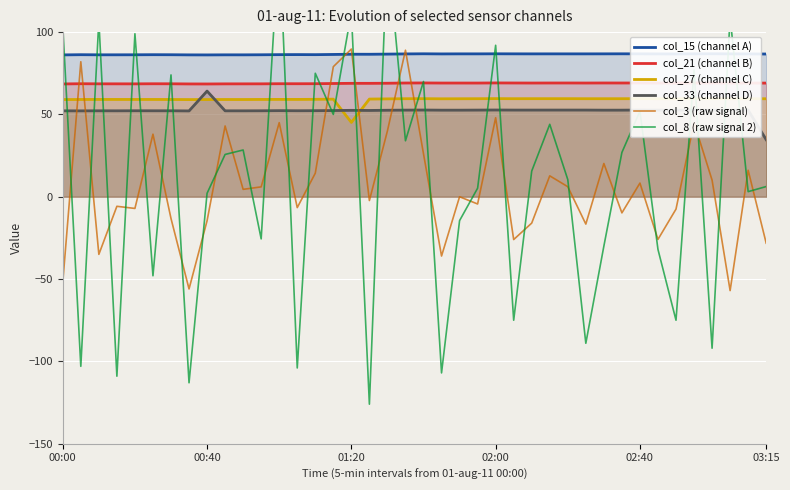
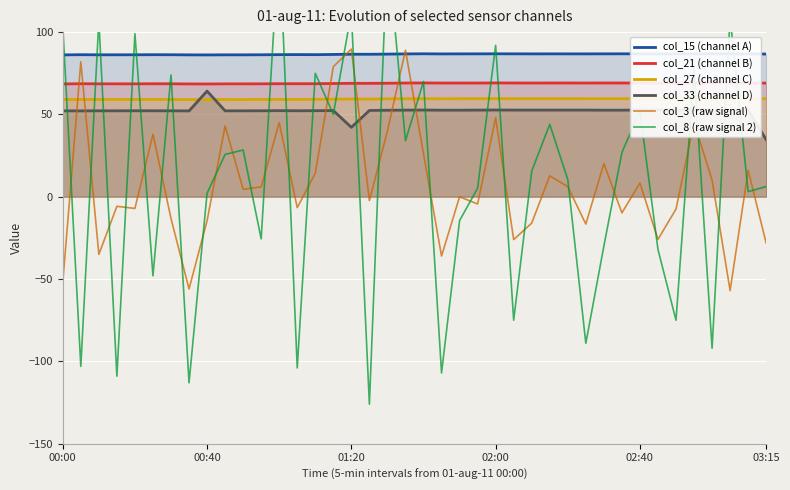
  {
    "col_15 (channel A)": {
      "00:00": 86,
      "00:40": 86,
      "01:20": 87,
      "02:00": 87,
      "03:15": 87
    },
    "col_21 (channel B)": {
      "00:00": 69,
      "00:40": 69,
      "01:20": 69,
      "02:00": 69,
      "03:15": 69
    },
    "col_27 (channel C)": {
      "00:00": 59,
      "00:40": 59,
-     "01:20": 45,
+     "01:20": 59,
      "02:00": 60,
      "03:15": 60
    },
    "col_33 (channel D)": {
      "00:00": 52,
      "00:40": 64,
-     "01:20": 52,
+     "01:20": 42,
      "02:00": 53,
      "03:15": 35
    },
    "col_3 (raw signal)": {
      "00:00": -52,
      "00:40": -15,
      "01:20": 90,
      "02:00": 48,
      "02:40": 8,
      "03:15": -28
    },
    "col_8 (raw signal 2)": {
      "00:40": 2,
      "02:00": 92,
      "03:15": 6
    }
  }
